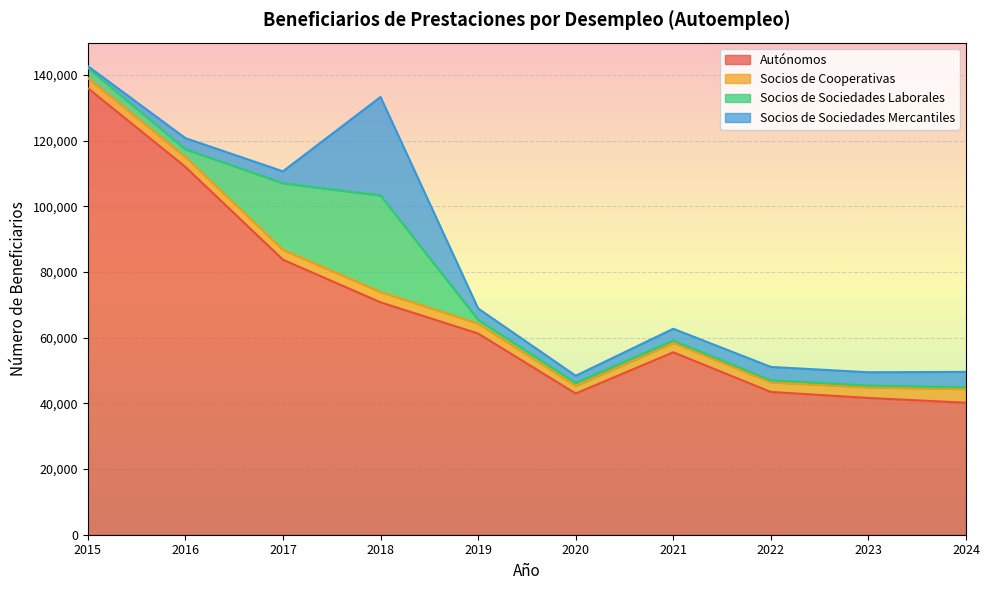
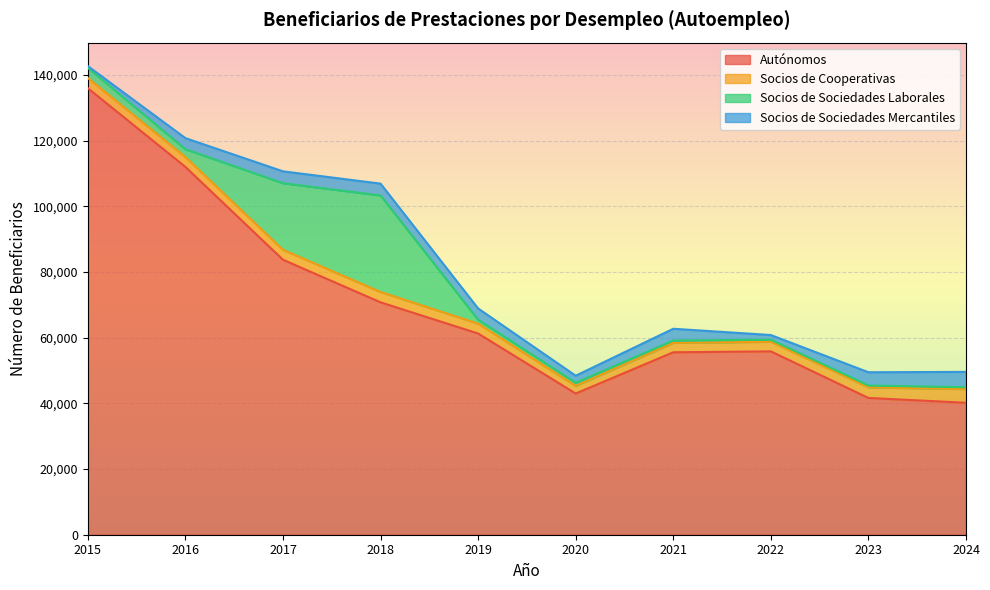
  {
    "Autónomos": {
      "2015": "136,000",
      "2016": "112,000",
      "2017": "84,000",
      "2018": "71,000",
      "2019": "61,000",
      "2020": "43,000",
      "2021": "56,000",
-     "2022": "43,000",
+     "2022": "56,000",
      "2023": "42,000",
      "2024": "40,000"
    },
    "Socios de Cooperativas": {
      "2015": "3,000",
      "2016": "3,000",
      "2017": "3,000",
      "2018": "3,000",
      "2019": "3,000",
      "2020": "2,000"
    },
    "Socios de Sociedades Laborales": {
      "2016": "2,000",
      "2017": "20,000",
      "2018": "29,000",
      "2019": "1,000",
      "2020": "1,000"
    },
    "Socios de Sociedades Mercantiles": {
      "2016": "3,000",
      "2017": "4,000",
-     "2018": "30,000",
+     "2018": "4,000",
      "2019": "3,000",
      "2020": "2,000",
      "2021": "4,000",
-     "2022": "4,000",
+     "2022": "1,000",
      "2023": "4,000",
      "2024": "5,000"
    }
  }
